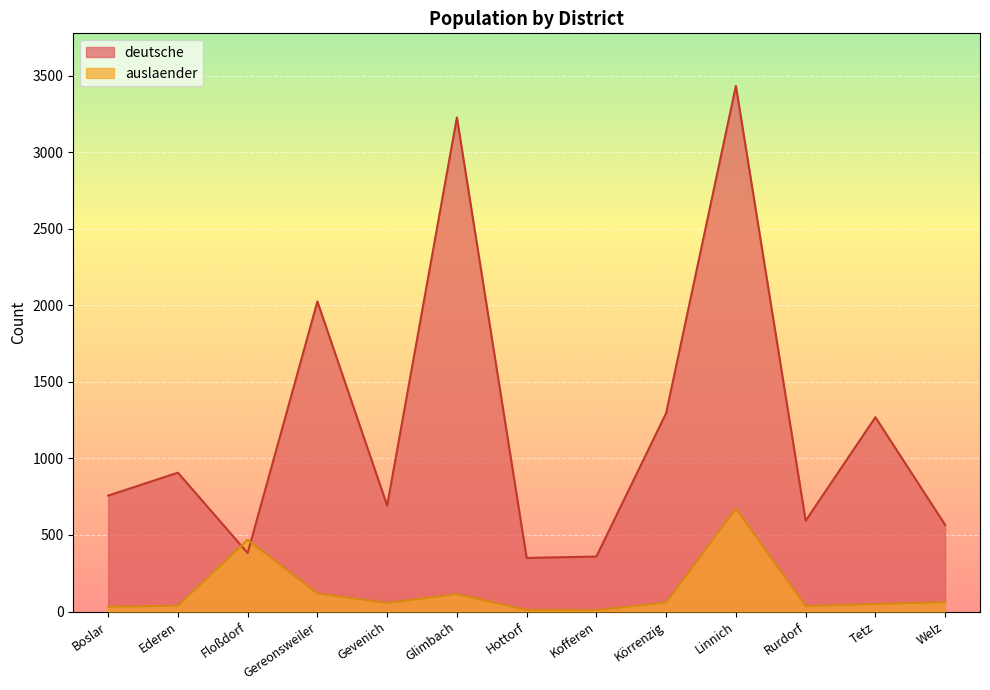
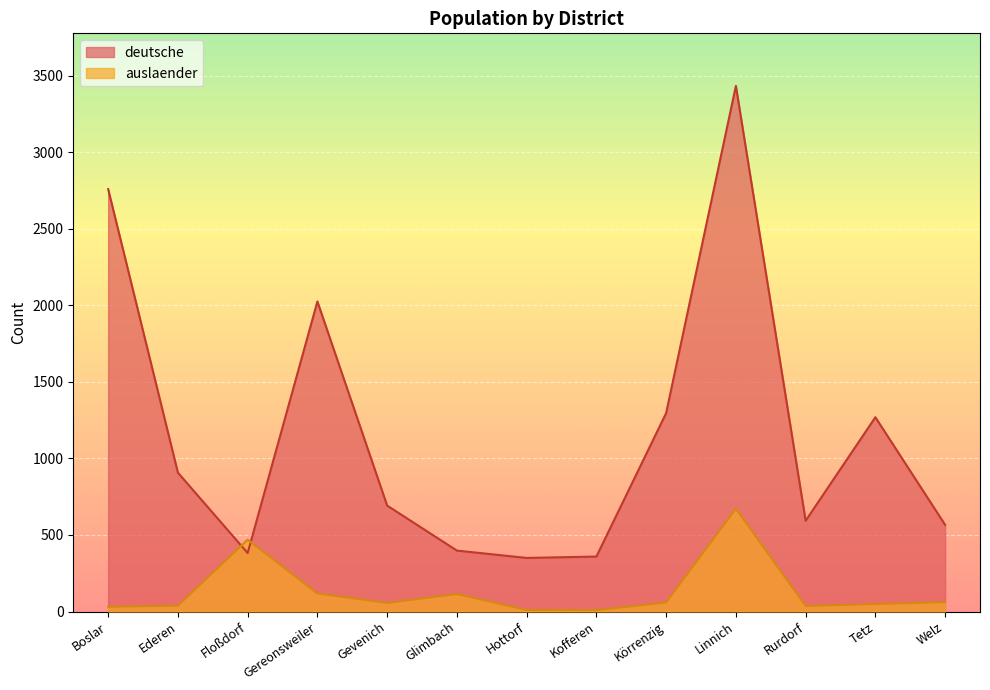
  {
    "deutsche": {
-     "Boslar": 760,
+     "Boslar": 2760,
      "Ederen": 910,
      "Floßdorf": 380,
      "Gereonsweiler": 2030,
      "Gevenich": 690,
-     "Glimbach": 3230,
+     "Glimbach": 400,
      "Hottorf": 350,
      "Kofferen": 360,
      "Körrenzig": 1300,
      "Linnich": 3430,
      "Rurdorf": 590,
      "Tetz": 1270,
      "Welz": 570
    },
    "auslaender": {
      "Boslar": 30,
      "Ederen": 40,
      "Floßdorf": 470,
      "Gereonsweiler": 120,
      "Gevenich": 60,
      "Glimbach": 110,
      "Hottorf": 10,
      "Kofferen": 10,
      "Körrenzig": 60,
      "Linnich": 670,
      "Rurdorf": 40,
      "Tetz": 50,
      "Welz": 60
    }
  }
